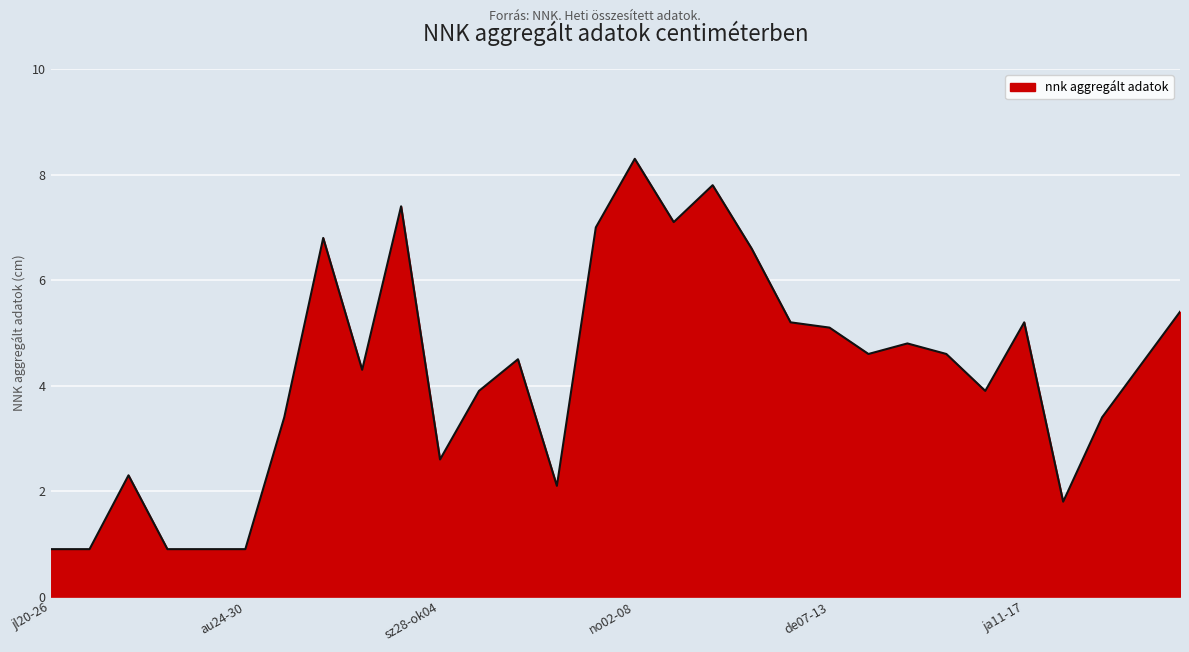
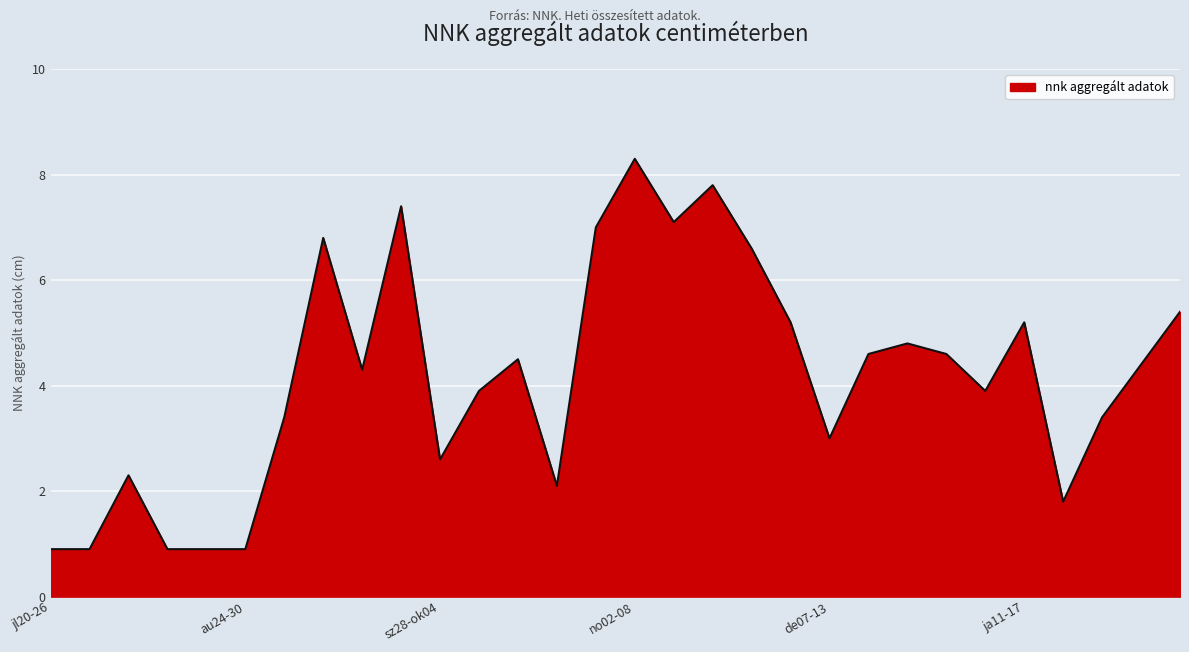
  {
    "jl20-26": 0.9,
    "au24-30": 0.9,
    "sz28-ok04": 2.6,
    "no02-08": 8.3,
-   "de07-13": 5.1,
+   "de07-13": 3.0,
    "ja11-17": 5.2
  }
